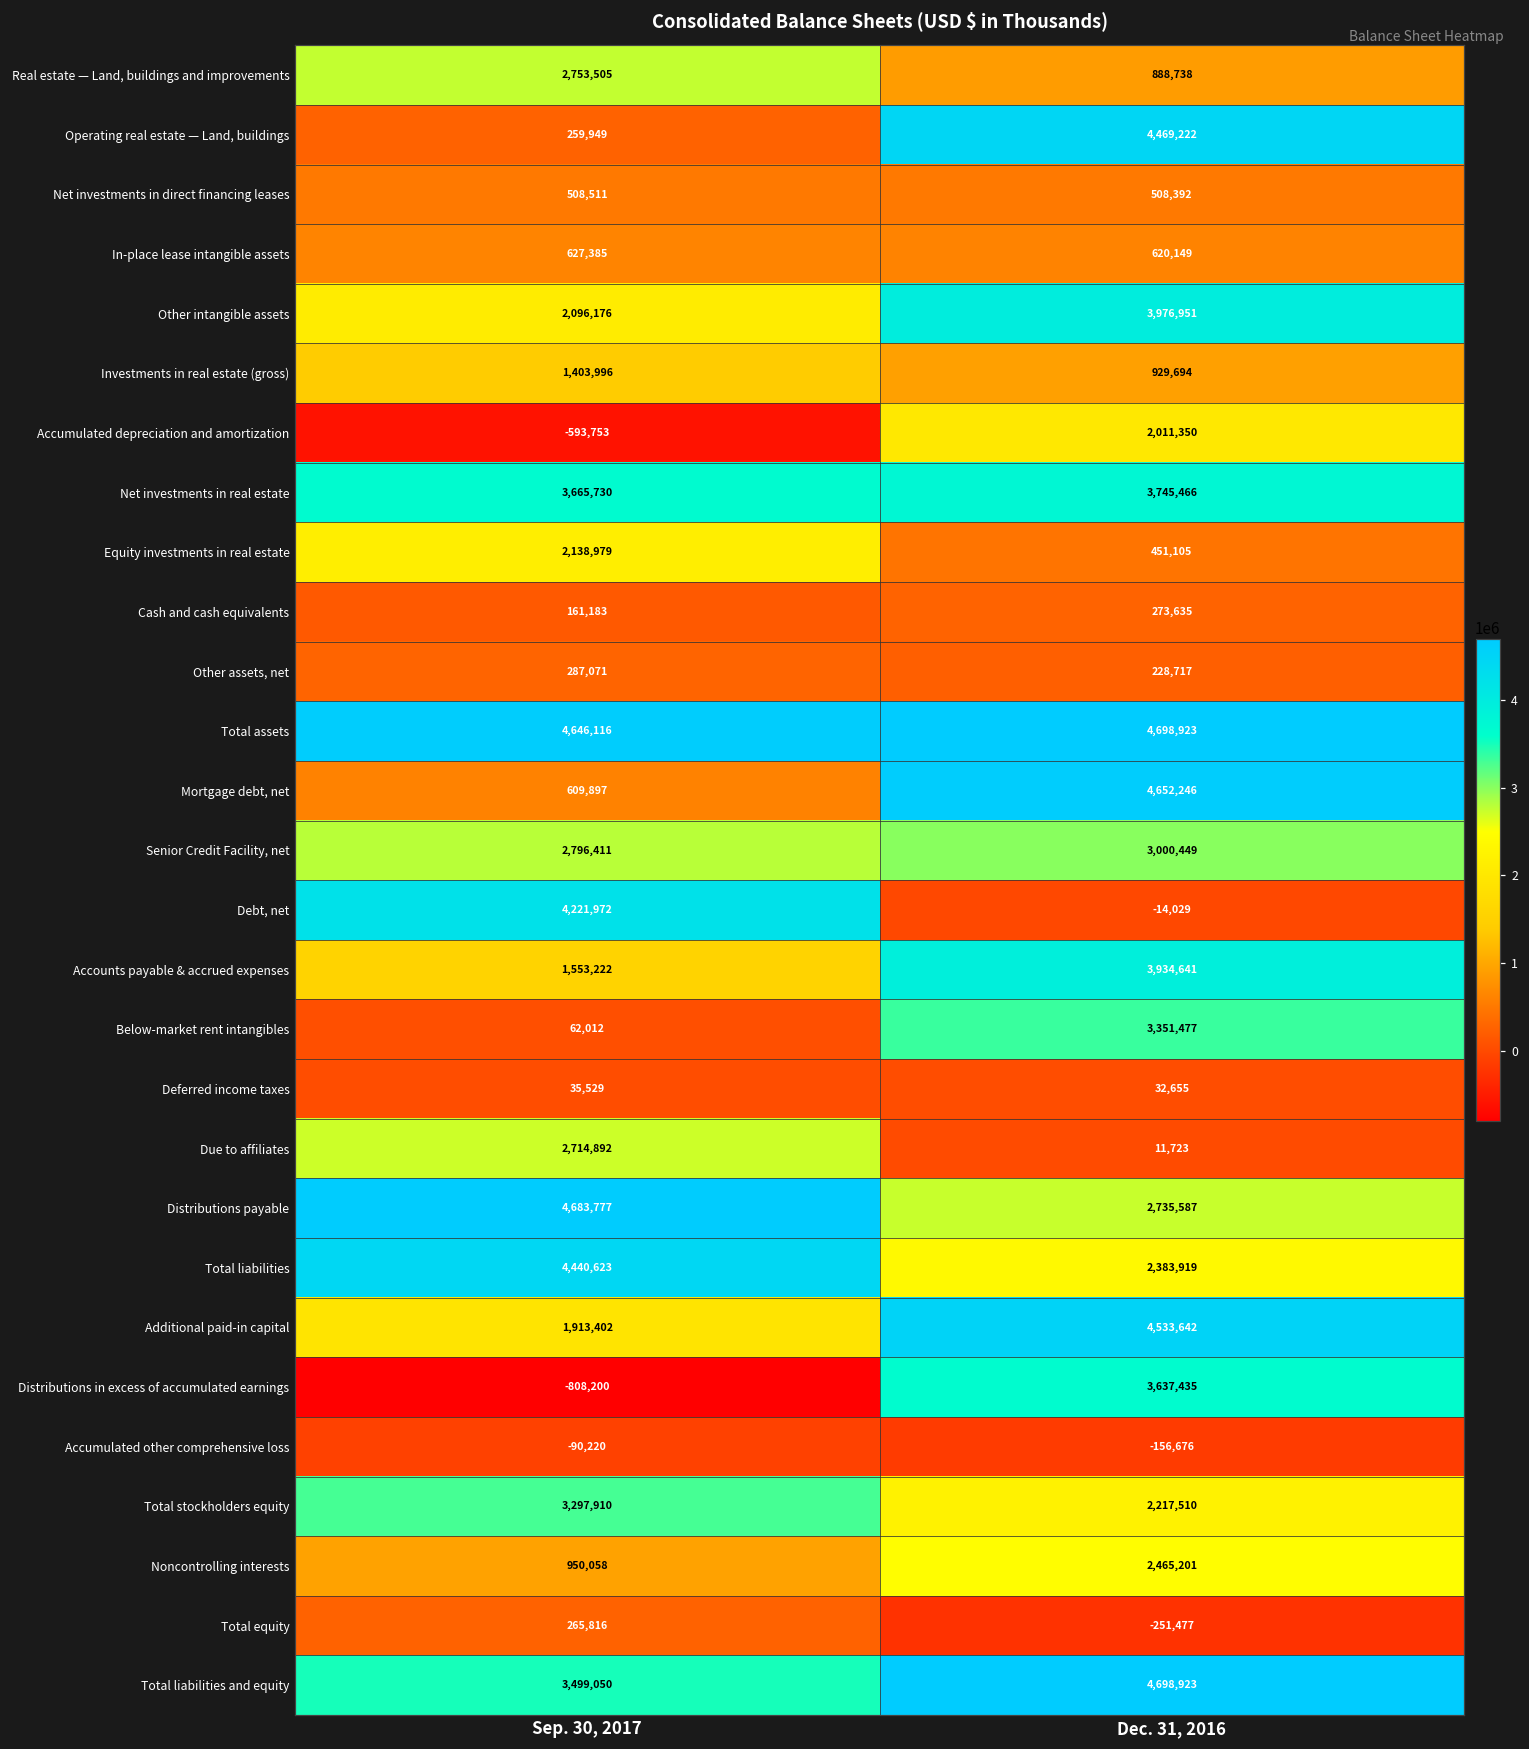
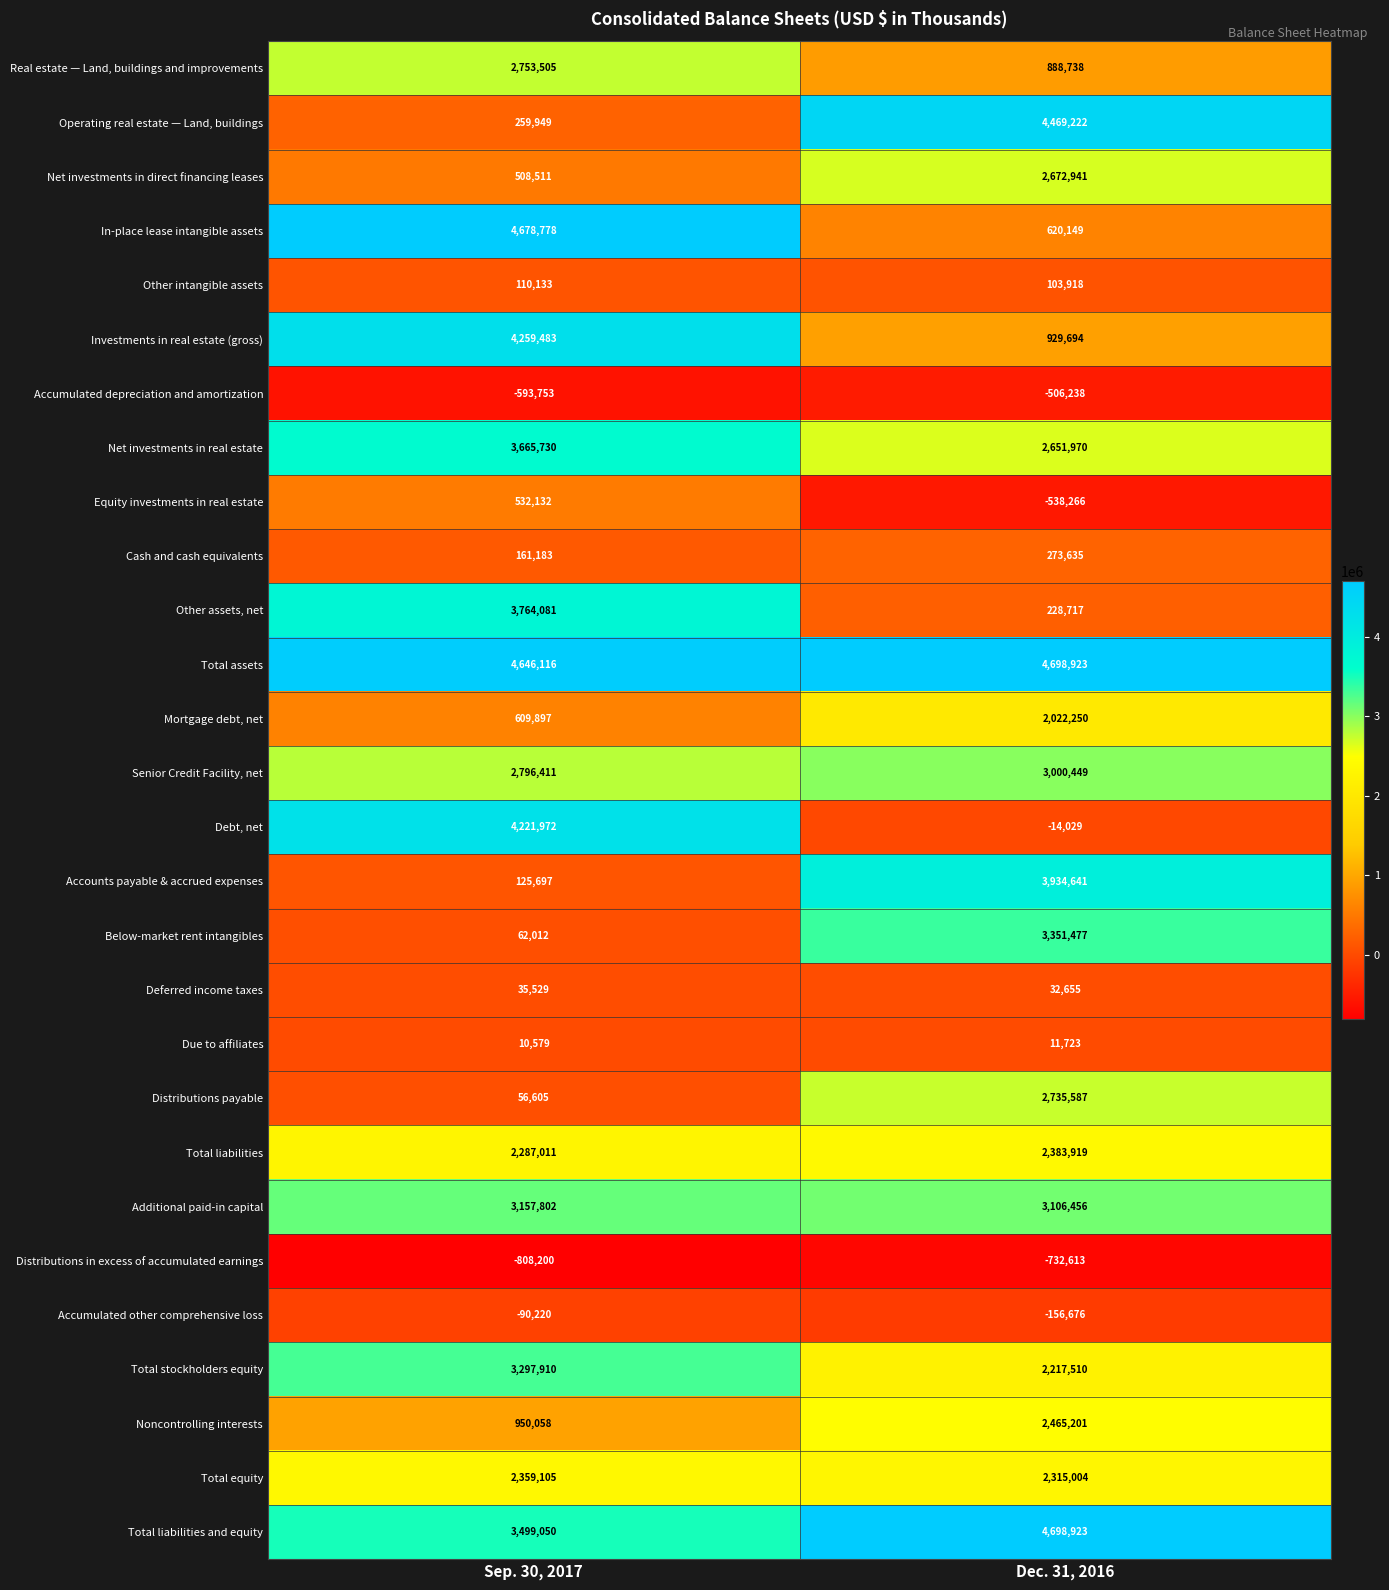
  {
    "Real estate — Land, buildings and improvements": {
      "Sep. 30, 2017": "2,753,505",
      "Dec. 31, 2016": "888,738"
    },
    "Operating real estate — Land, buildings": {
      "Sep. 30, 2017": "259,949",
      "Dec. 31, 2016": "4,469,222"
    },
    "Net investments in direct financing leases": {
      "Sep. 30, 2017": "508,511",
-     "Dec. 31, 2016": "508,392"
+     "Dec. 31, 2016": "2,672,941"
    },
    "In-place lease intangible assets": {
-     "Sep. 30, 2017": "627,385",
+     "Sep. 30, 2017": "4,678,778",
      "Dec. 31, 2016": "620,149"
    },
    "Other intangible assets": {
-     "Sep. 30, 2017": "2,096,176",
-     "Dec. 31, 2016": "3,976,951"
+     "Sep. 30, 2017": "110,133",
+     "Dec. 31, 2016": "103,918"
    },
    "Investments in real estate (gross)": {
-     "Sep. 30, 2017": "1,403,996",
+     "Sep. 30, 2017": "4,259,483",
      "Dec. 31, 2016": "929,694"
    },
    "Accumulated depreciation and amortization": {
      "Sep. 30, 2017": "-593,753",
-     "Dec. 31, 2016": "2,011,350"
+     "Dec. 31, 2016": "-506,238"
    },
    "Net investments in real estate": {
      "Sep. 30, 2017": "3,665,730",
-     "Dec. 31, 2016": "3,745,466"
+     "Dec. 31, 2016": "2,651,970"
    },
    "Equity investments in real estate": {
-     "Sep. 30, 2017": "2,138,979",
-     "Dec. 31, 2016": "451,105"
+     "Sep. 30, 2017": "532,132",
+     "Dec. 31, 2016": "-538,266"
    },
    "Cash and cash equivalents": {
      "Sep. 30, 2017": "161,183",
      "Dec. 31, 2016": "273,635"
    },
    "Other assets, net": {
-     "Sep. 30, 2017": "287,071",
+     "Sep. 30, 2017": "3,764,081",
      "Dec. 31, 2016": "228,717"
    },
    "Total assets": {
      "Sep. 30, 2017": "4,646,116",
      "Dec. 31, 2016": "4,698,923"
    },
    "Mortgage debt, net": {
      "Sep. 30, 2017": "609,897",
-     "Dec. 31, 2016": "4,652,246"
+     "Dec. 31, 2016": "2,022,250"
    },
    "Senior Credit Facility, net": {
      "Sep. 30, 2017": "2,796,411",
      "Dec. 31, 2016": "3,000,449"
    },
    "Debt, net": {
      "Sep. 30, 2017": "4,221,972",
      "Dec. 31, 2016": "-14,029"
    },
    "Accounts payable & accrued expenses": {
-     "Sep. 30, 2017": "1,553,222",
+     "Sep. 30, 2017": "125,697",
      "Dec. 31, 2016": "3,934,641"
    },
    "Below-market rent intangibles": {
      "Sep. 30, 2017": "62,012",
      "Dec. 31, 2016": "3,351,477"
    },
    "Deferred income taxes": {
      "Sep. 30, 2017": "35,529",
      "Dec. 31, 2016": "32,655"
    },
    "Due to affiliates": {
-     "Sep. 30, 2017": "2,714,892",
+     "Sep. 30, 2017": "10,579",
      "Dec. 31, 2016": "11,723"
    },
    "Distributions payable": {
-     "Sep. 30, 2017": "4,683,777",
+     "Sep. 30, 2017": "56,605",
      "Dec. 31, 2016": "2,735,587"
    },
    "Total liabilities": {
-     "Sep. 30, 2017": "4,440,623",
+     "Sep. 30, 2017": "2,287,011",
      "Dec. 31, 2016": "2,383,919"
    },
    "Additional paid-in capital": {
-     "Sep. 30, 2017": "1,913,402",
-     "Dec. 31, 2016": "4,533,642"
+     "Sep. 30, 2017": "3,157,802",
+     "Dec. 31, 2016": "3,106,456"
    },
    "Distributions in excess of accumulated earnings": {
      "Sep. 30, 2017": "-808,200",
-     "Dec. 31, 2016": "3,637,435"
+     "Dec. 31, 2016": "-732,613"
    },
    "Accumulated other comprehensive loss": {
      "Sep. 30, 2017": "-90,220",
      "Dec. 31, 2016": "-156,676"
    },
    "Total stockholders equity": {
      "Sep. 30, 2017": "3,297,910",
      "Dec. 31, 2016": "2,217,510"
    },
    "Noncontrolling interests": {
      "Sep. 30, 2017": "950,058",
      "Dec. 31, 2016": "2,465,201"
    },
    "Total equity": {
-     "Sep. 30, 2017": "265,816",
-     "Dec. 31, 2016": "-251,477"
+     "Sep. 30, 2017": "2,359,105",
+     "Dec. 31, 2016": "2,315,004"
    },
    "Total liabilities and equity": {
      "Sep. 30, 2017": "3,499,050",
      "Dec. 31, 2016": "4,698,923"
    }
  }
